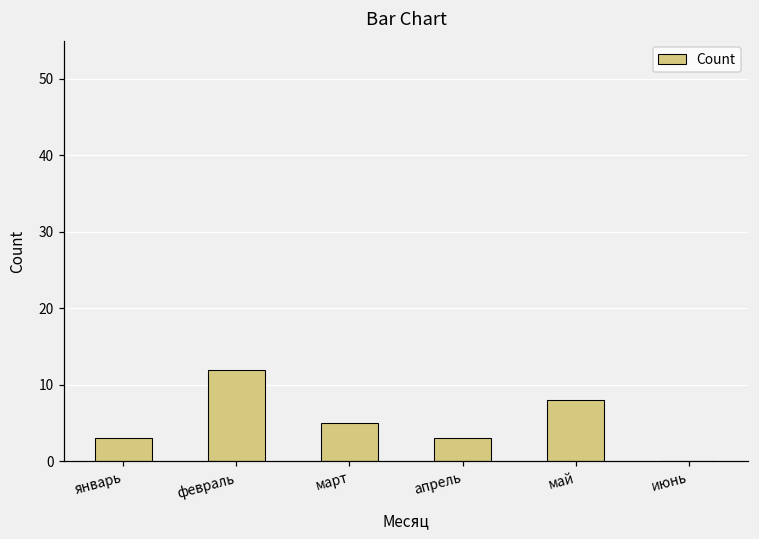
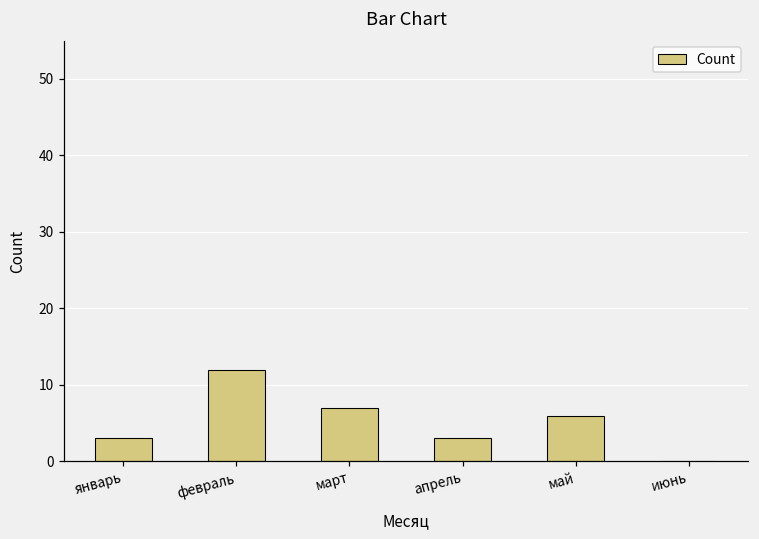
  {
    "январь": 3,
    "февраль": 12,
-   "март": 5,
+   "март": 7,
    "апрель": 3,
-   "май": 8,
+   "май": 6,
    "июнь": 0
  }
